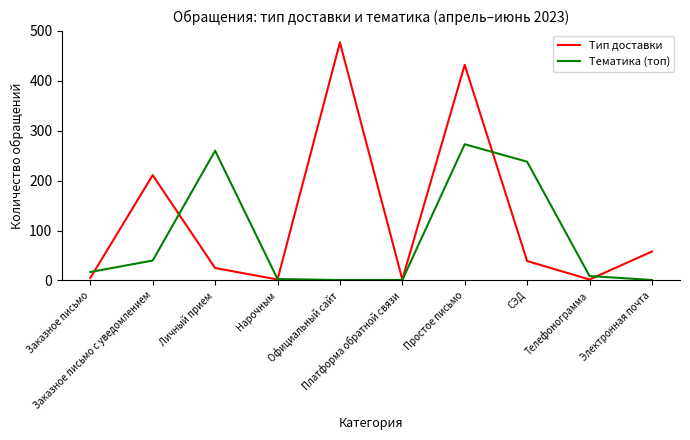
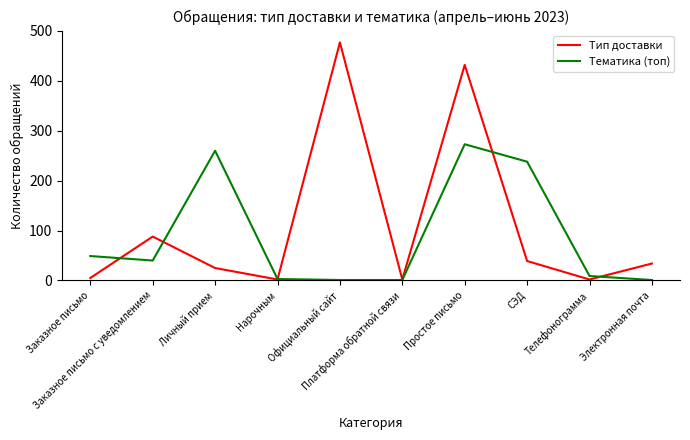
  {
    "Тип доставки": {
      "Заказное письмо": 10,
-     "Заказное письмо с уведомлением": 210,
+     "Заказное письмо с уведомлением": 90,
      "Личный прием": 30,
      "Официальный сайт": 480,
      "Простое письмо": 430,
      "СЭД": 40,
      "Телефонограмма": 0,
-     "Электронная почта": 60
+     "Электронная почта": 30
    },
    "Тематика (топ)": {
-     "Заказное письмо": 20,
+     "Заказное письмо": 50,
      "Заказное письмо с уведомлением": 40,
      "Личный прием": 260,
      "Официальный сайт": 0,
      "Простое письмо": 270,
      "СЭД": 240,
      "Телефонограмма": 10,
      "Электронная почта": 0
    }
  }
